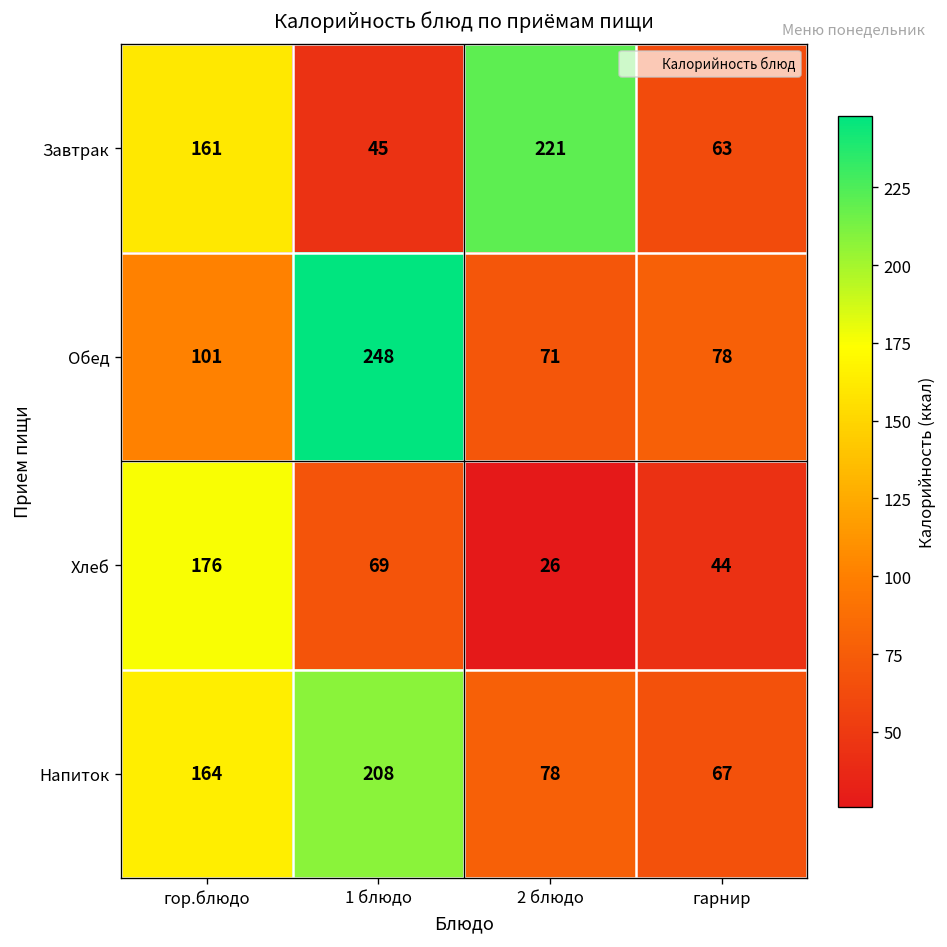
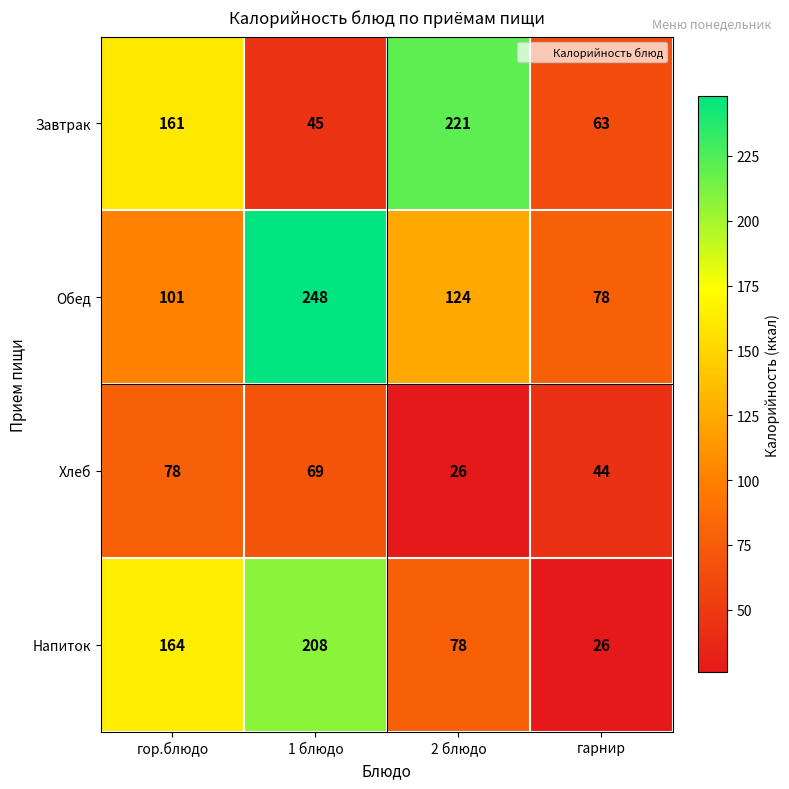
  {
    "Завтрак": {
      "гор.блюдо": 161,
      "1 блюдо": 45,
      "2 блюдо": 221,
      "гарнир": 63
    },
    "Обед": {
      "гор.блюдо": 101,
      "1 блюдо": 248,
-     "2 блюдо": 71,
+     "2 блюдо": 124,
      "гарнир": 78
    },
    "Хлеб": {
-     "гор.блюдо": 176,
+     "гор.блюдо": 78,
      "1 блюдо": 69,
      "2 блюдо": 26,
      "гарнир": 44
    },
    "Напиток": {
      "гор.блюдо": 164,
      "1 блюдо": 208,
      "2 блюдо": 78,
-     "гарнир": 67
+     "гарнир": 26
    }
  }
